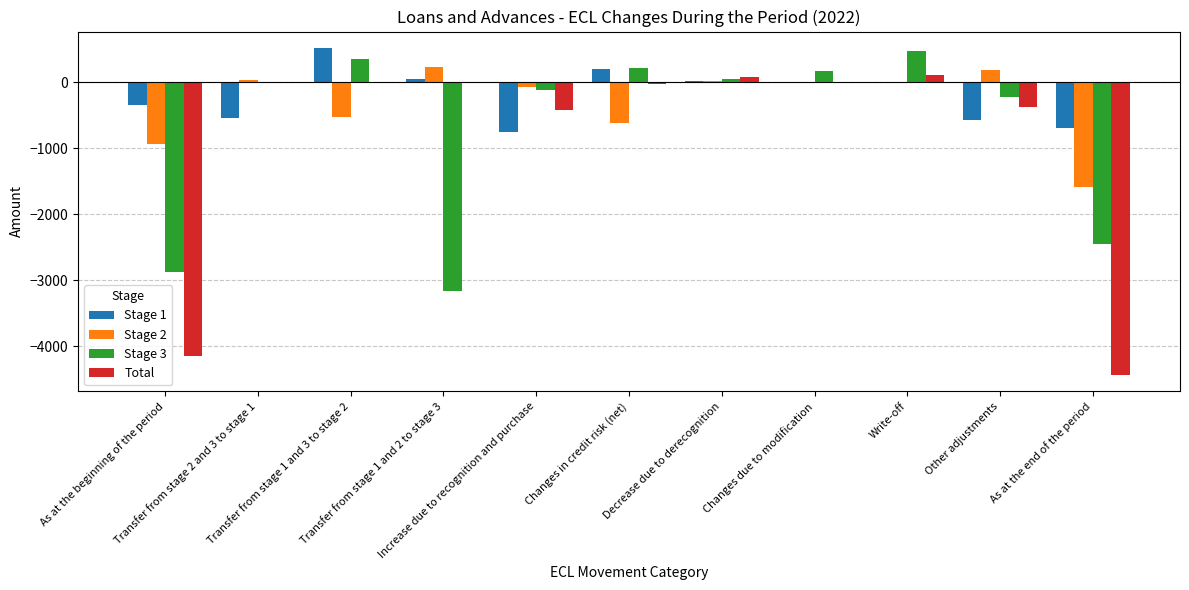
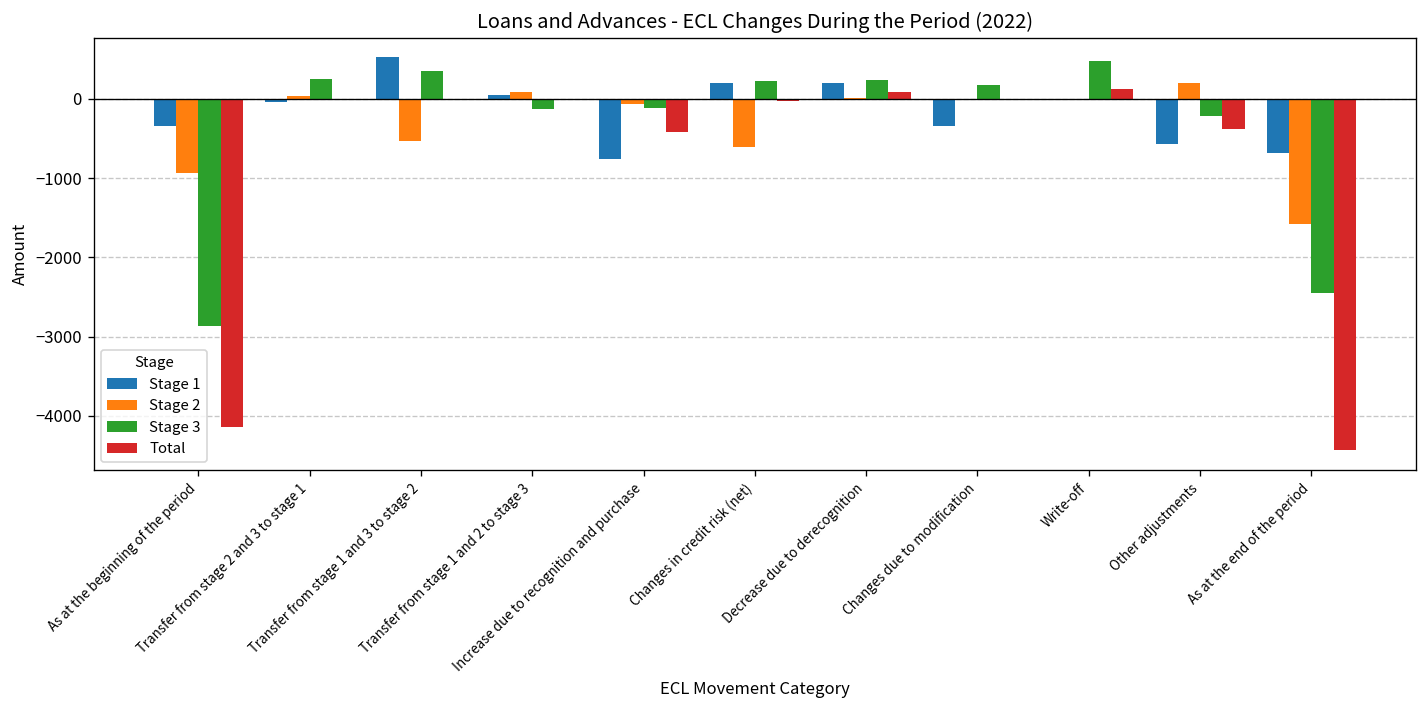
  {
    "Stage 1": {
      "As at the beginning of the period": -300,
-     "Transfer from stage 2 and 3 to stage 1": -500,
+     "Transfer from stage 2 and 3 to stage 1": 0,
      "Transfer from stage 1 and 3 to stage 2": 500,
      "Transfer from stage 1 and 2 to stage 3": 0,
      "Increase due to recognition and purchase": -800,
      "Changes in credit risk (net)": 200,
-     "Decrease due to derecognition": 0,
-     "Changes due to modification": 0,
+     "Decrease due to derecognition": 200,
+     "Changes due to modification": -300,
      "Write-off": 0,
      "Other adjustments": -600,
      "As at the end of the period": -700
    },
    "Stage 2": {
      "As at the beginning of the period": -900,
      "Transfer from stage 1 and 3 to stage 2": -500,
-     "Transfer from stage 1 and 2 to stage 3": 200,
+     "Transfer from stage 1 and 2 to stage 3": 100,
      "Increase due to recognition and purchase": -100,
      "Changes in credit risk (net)": -600,
      "Write-off": 0,
      "Other adjustments": 200,
      "As at the end of the period": -1600
    },
    "Stage 3": {
      "As at the beginning of the period": -2900,
-     "Transfer from stage 2 and 3 to stage 1": 0,
+     "Transfer from stage 2 and 3 to stage 1": 200,
      "Transfer from stage 1 and 3 to stage 2": 400,
-     "Transfer from stage 1 and 2 to stage 3": -3200,
+     "Transfer from stage 1 and 2 to stage 3": -100,
      "Increase due to recognition and purchase": -100,
      "Changes in credit risk (net)": 200,
-     "Decrease due to derecognition": 100,
+     "Decrease due to derecognition": 200,
      "Changes due to modification": 200,
      "Write-off": 500,
      "Other adjustments": -200,
      "As at the end of the period": -2500
    },
    "Total": {
      "As at the beginning of the period": -4100,
      "Transfer from stage 2 and 3 to stage 1": 0,
      "Transfer from stage 1 and 3 to stage 2": 0,
      "Transfer from stage 1 and 2 to stage 3": 0,
      "Increase due to recognition and purchase": -400,
      "Decrease due to derecognition": 100,
      "Write-off": 100,
      "Other adjustments": -400,
      "As at the end of the period": -4400
    }
  }
